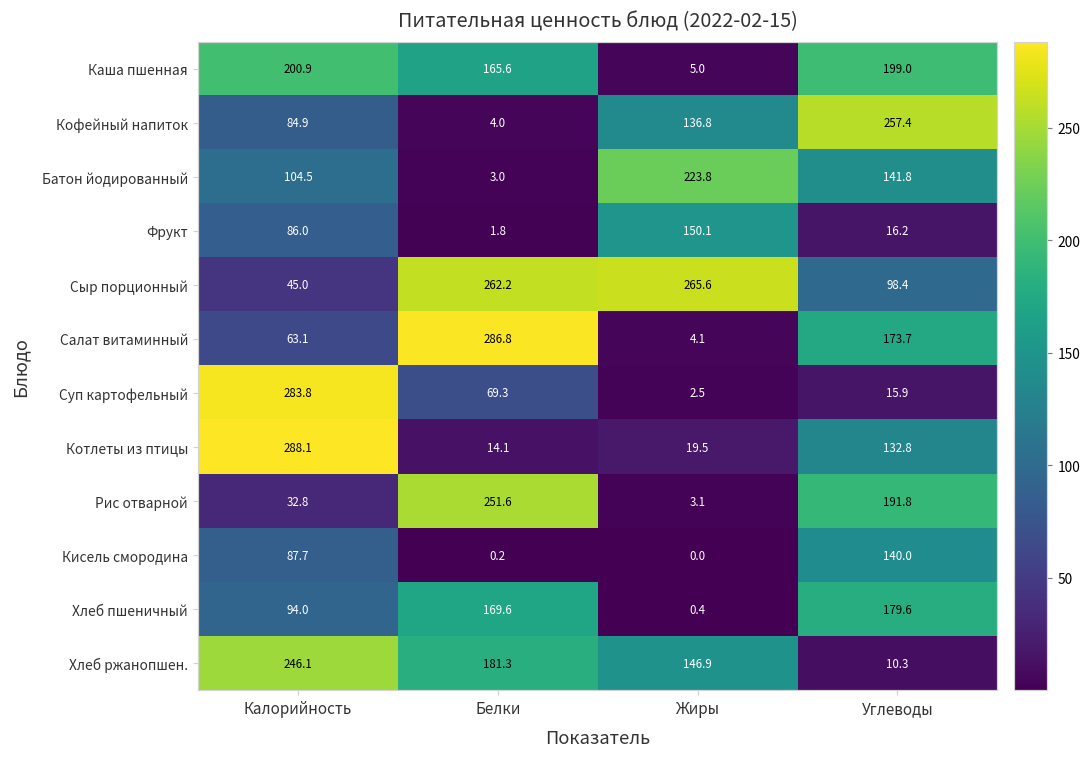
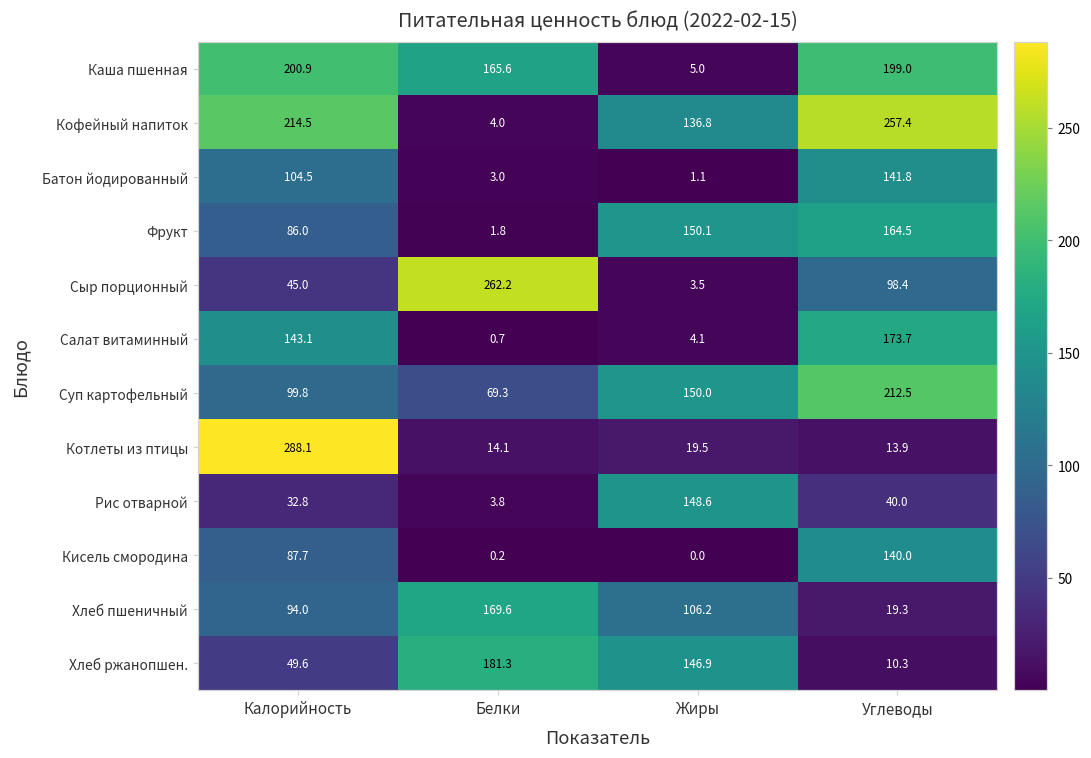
  {
    "Каша пшенная": {
      "Калорийность": 200.9,
      "Белки": 165.6,
      "Жиры": 5.0,
      "Углеводы": 199.0
    },
    "Кофейный напиток": {
-     "Калорийность": 84.9,
+     "Калорийность": 214.5,
      "Белки": 4.0,
      "Жиры": 136.8,
      "Углеводы": 257.4
    },
    "Батон йодированный": {
      "Калорийность": 104.5,
      "Белки": 3.0,
-     "Жиры": 223.8,
+     "Жиры": 1.1,
      "Углеводы": 141.8
    },
    "Фрукт": {
      "Калорийность": 86.0,
      "Белки": 1.8,
      "Жиры": 150.1,
-     "Углеводы": 16.2
+     "Углеводы": 164.5
    },
    "Сыр порционный": {
      "Калорийность": 45.0,
      "Белки": 262.2,
-     "Жиры": 265.6,
+     "Жиры": 3.5,
      "Углеводы": 98.4
    },
    "Салат витаминный": {
-     "Калорийность": 63.1,
-     "Белки": 286.8,
+     "Калорийность": 143.1,
+     "Белки": 0.7,
      "Жиры": 4.1,
      "Углеводы": 173.7
    },
    "Суп картофельный": {
-     "Калорийность": 283.8,
+     "Калорийность": 99.8,
      "Белки": 69.3,
-     "Жиры": 2.5,
-     "Углеводы": 15.9
+     "Жиры": 150.0,
+     "Углеводы": 212.5
    },
    "Котлеты из птицы": {
      "Калорийность": 288.1,
      "Белки": 14.1,
      "Жиры": 19.5,
-     "Углеводы": 132.8
+     "Углеводы": 13.9
    },
    "Рис отварной": {
      "Калорийность": 32.8,
-     "Белки": 251.6,
-     "Жиры": 3.1,
-     "Углеводы": 191.8
+     "Белки": 3.8,
+     "Жиры": 148.6,
+     "Углеводы": 40.0
    },
    "Кисель смородина": {
      "Калорийность": 87.7,
      "Белки": 0.2,
      "Жиры": 0.0,
      "Углеводы": 140.0
    },
    "Хлеб пшеничный": {
      "Калорийность": 94.0,
      "Белки": 169.6,
-     "Жиры": 0.4,
-     "Углеводы": 179.6
+     "Жиры": 106.2,
+     "Углеводы": 19.3
    },
    "Хлеб ржанопшен.": {
-     "Калорийность": 246.1,
+     "Калорийность": 49.6,
      "Белки": 181.3,
      "Жиры": 146.9,
      "Углеводы": 10.3
    }
  }
